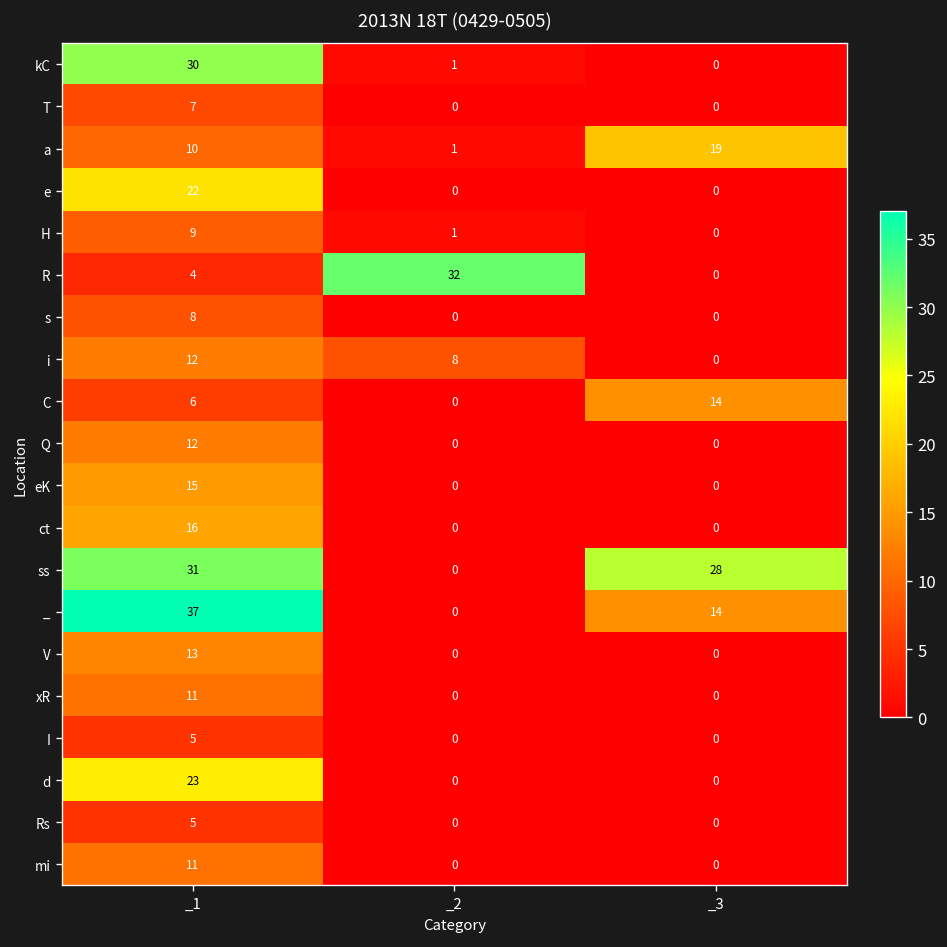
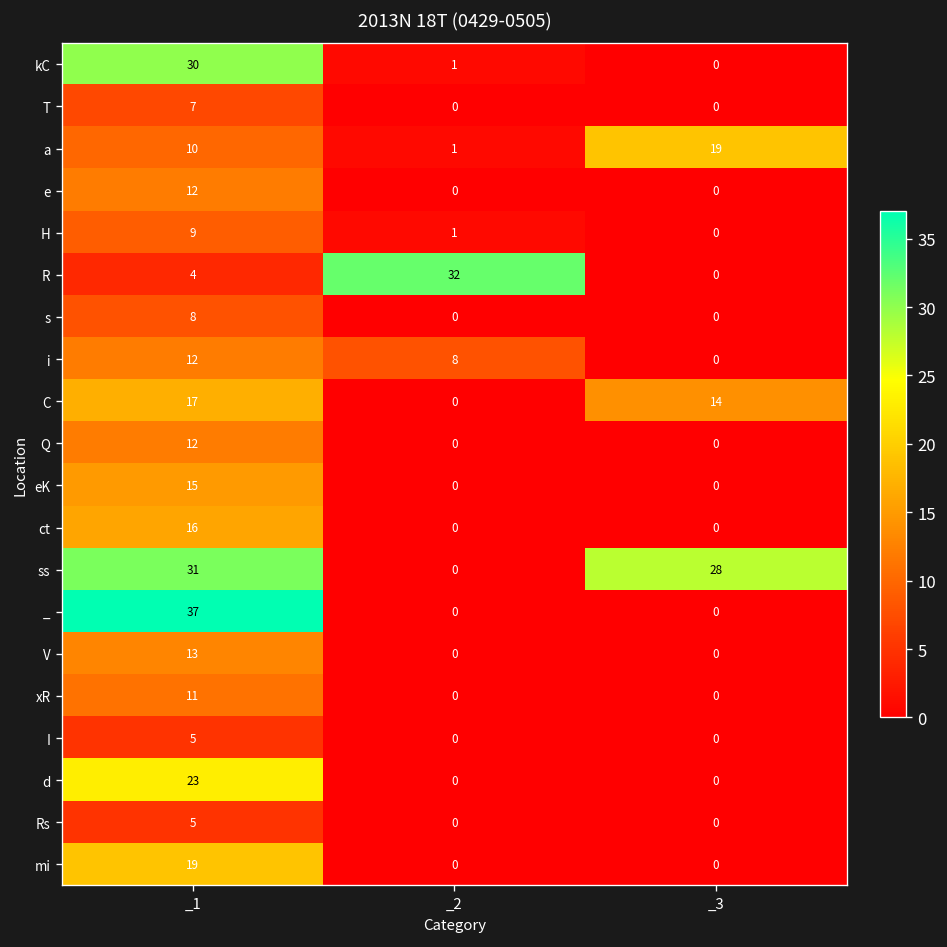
  {
    "kC": {
      "_1": 30,
      "_2": 1,
      "_3": 0
    },
    "T": {
      "_1": 7,
      "_2": 0,
      "_3": 0
    },
    "a": {
      "_1": 10,
      "_2": 1,
      "_3": 19
    },
    "e": {
-     "_1": 22,
+     "_1": 12,
      "_2": 0,
      "_3": 0
    },
    "H": {
      "_1": 9,
      "_2": 1,
      "_3": 0
    },
    "R": {
      "_1": 4,
      "_2": 32,
      "_3": 0
    },
    "s": {
      "_1": 8,
      "_2": 0,
      "_3": 0
    },
    "i": {
      "_1": 12,
      "_2": 8,
      "_3": 0
    },
    "C": {
-     "_1": 6,
+     "_1": 17,
      "_2": 0,
      "_3": 14
    },
    "Q": {
      "_1": 12,
      "_2": 0,
      "_3": 0
    },
    "eK": {
      "_1": 15,
      "_2": 0,
      "_3": 0
    },
    "ct": {
      "_1": 16,
      "_2": 0,
      "_3": 0
    },
    "ss": {
      "_1": 31,
      "_2": 0,
      "_3": 28
    },
    "_": {
      "_1": 37,
      "_2": 0,
-     "_3": 14
+     "_3": 0
    },
    "V": {
      "_1": 13,
      "_2": 0,
      "_3": 0
    },
    "xR": {
      "_1": 11,
      "_2": 0,
      "_3": 0
    },
    "I": {
      "_1": 5,
      "_2": 0,
      "_3": 0
    },
    "d": {
      "_1": 23,
      "_2": 0,
      "_3": 0
    },
    "Rs": {
      "_1": 5,
      "_2": 0,
      "_3": 0
    },
    "mi": {
-     "_1": 11,
+     "_1": 19,
      "_2": 0,
      "_3": 0
    }
  }
